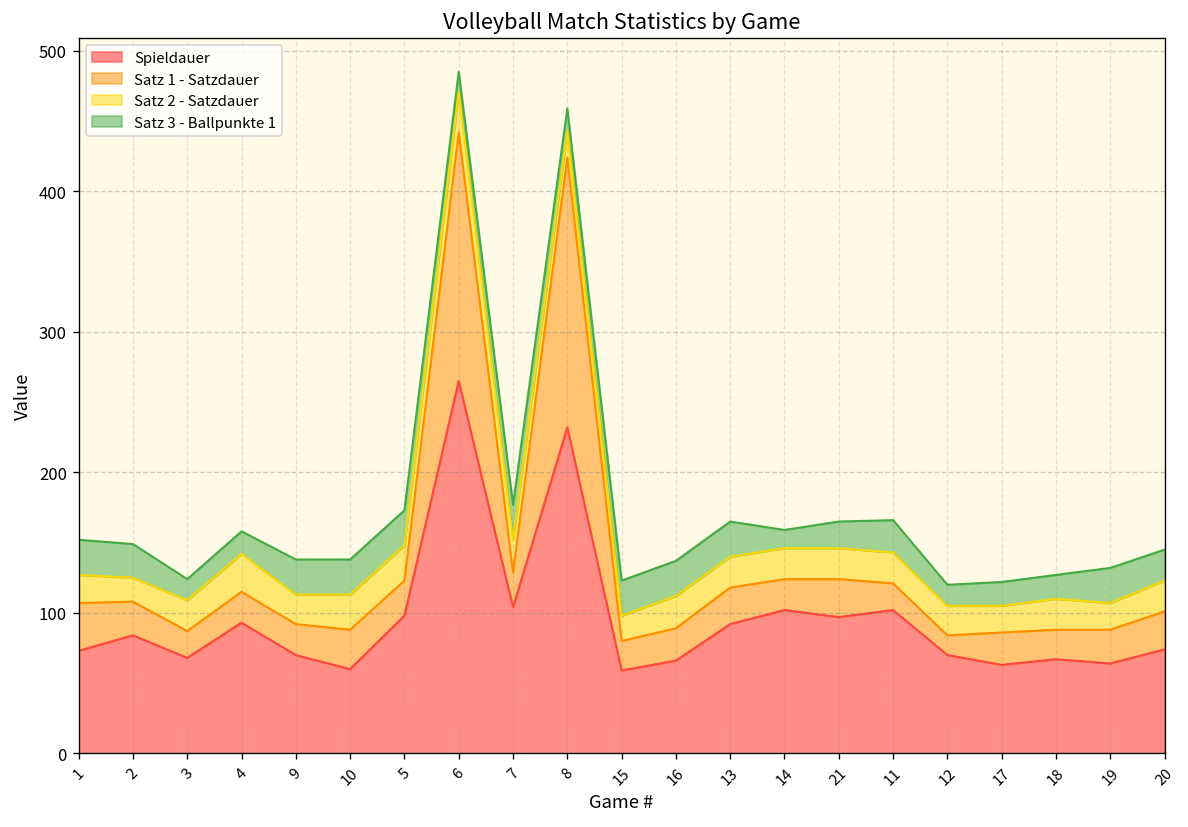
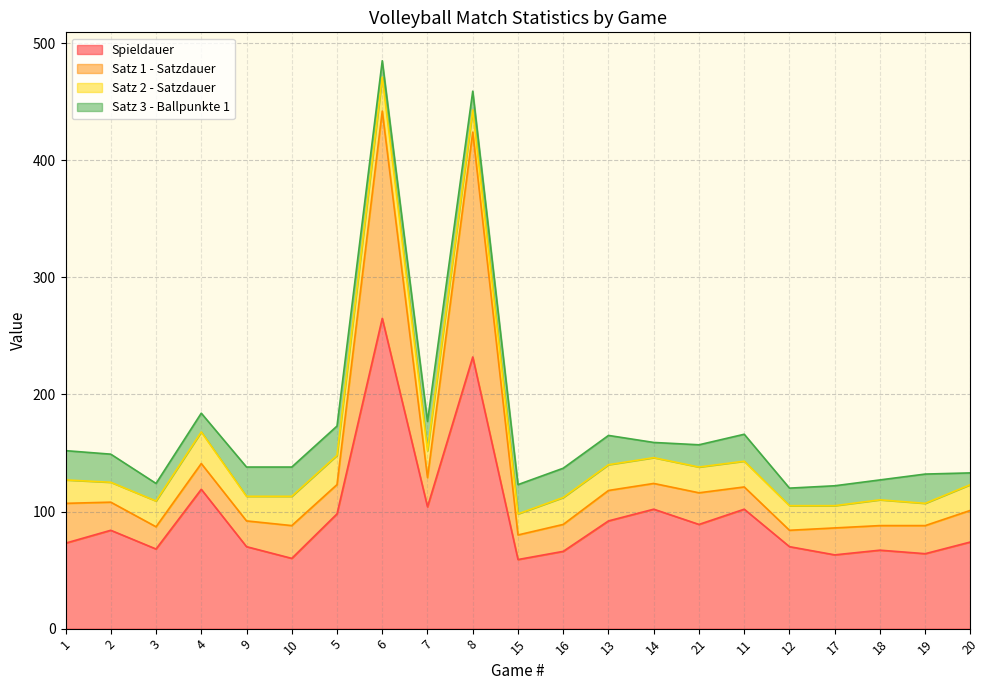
  {
    "Spieldauer": {
      "1": 73,
      "2": 84,
      "3": 68,
-     "4": 93,
+     "4": 119,
      "9": 70,
      "10": 60,
      "5": 98,
      "6": 265,
      "7": 104,
      "8": 232,
      "15": 59,
      "16": 66,
      "13": 92,
      "14": 102,
-     "21": 97,
+     "21": 89,
      "11": 102,
      "12": 70,
      "17": 63,
      "18": 67,
      "19": 64,
      "20": 74
    },
    "Satz 3 - Ballpunkte 1": {
      "1": 25,
      "2": 24,
      "3": 15,
      "4": 16,
      "9": 25,
      "10": 25,
      "5": 25,
      "6": 14,
      "7": 25,
      "8": 16,
      "15": 25,
      "16": 25,
      "13": 25,
      "14": 13,
      "21": 19,
      "11": 23,
      "12": 15,
      "17": 17,
      "18": 17,
      "19": 25,
-     "20": 22
+     "20": 10
    }
  }
